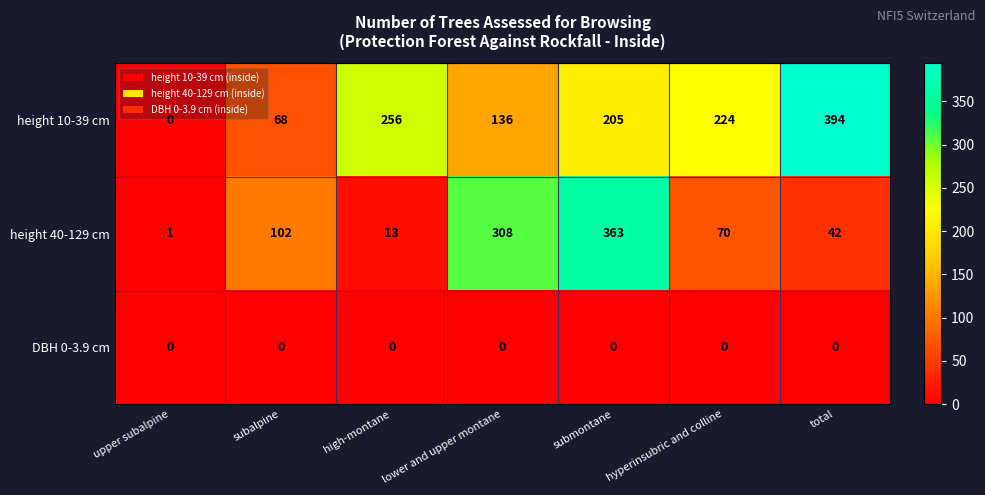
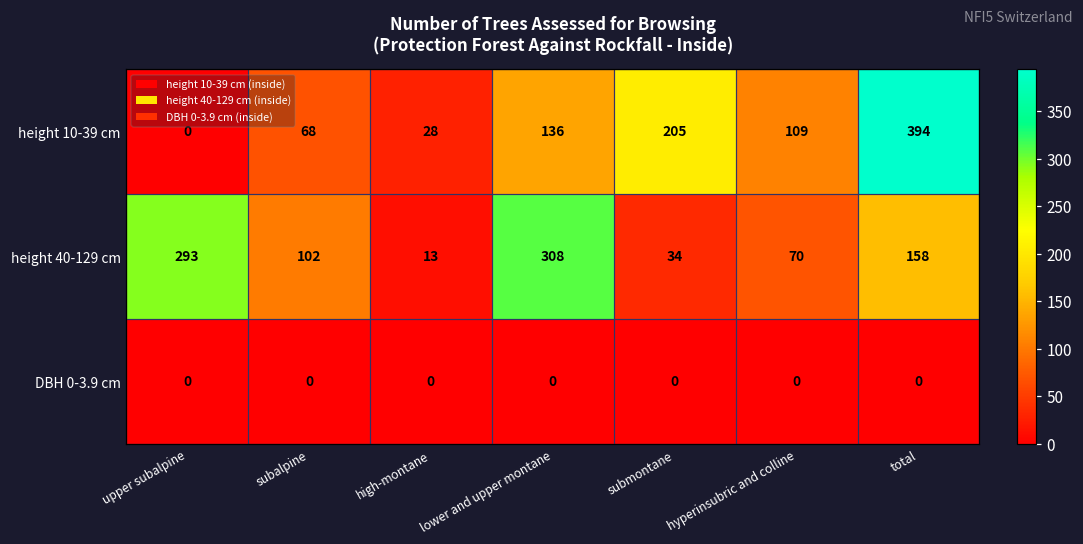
  {
    "height 10-39 cm": {
      "subalpine": 68,
-     "high-montane": 256,
+     "high-montane": 28,
      "lower and upper montane": 136,
      "submontane": 205,
-     "hyperinsubric and colline": 224,
+     "hyperinsubric and colline": 109,
      "total": 394
    },
    "height 40-129 cm": {
-     "upper subalpine": 1,
+     "upper subalpine": 293,
      "subalpine": 102,
      "high-montane": 13,
      "lower and upper montane": 308,
-     "submontane": 363,
+     "submontane": 34,
      "hyperinsubric and colline": 70,
-     "total": 42
+     "total": 158
    },
    "DBH 0-3.9 cm": {
      "upper subalpine": 0,
      "subalpine": 0,
      "high-montane": 0,
      "lower and upper montane": 0,
      "submontane": 0,
      "hyperinsubric and colline": 0,
      "total": 0
    }
  }
